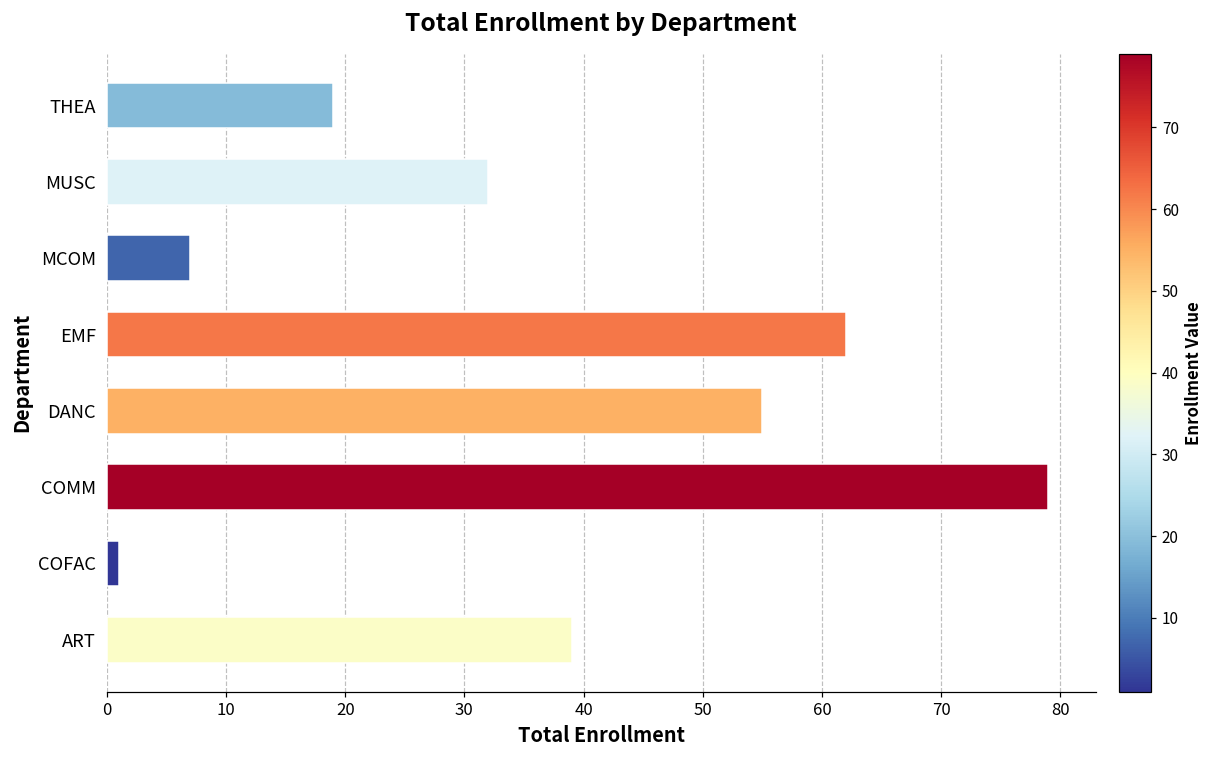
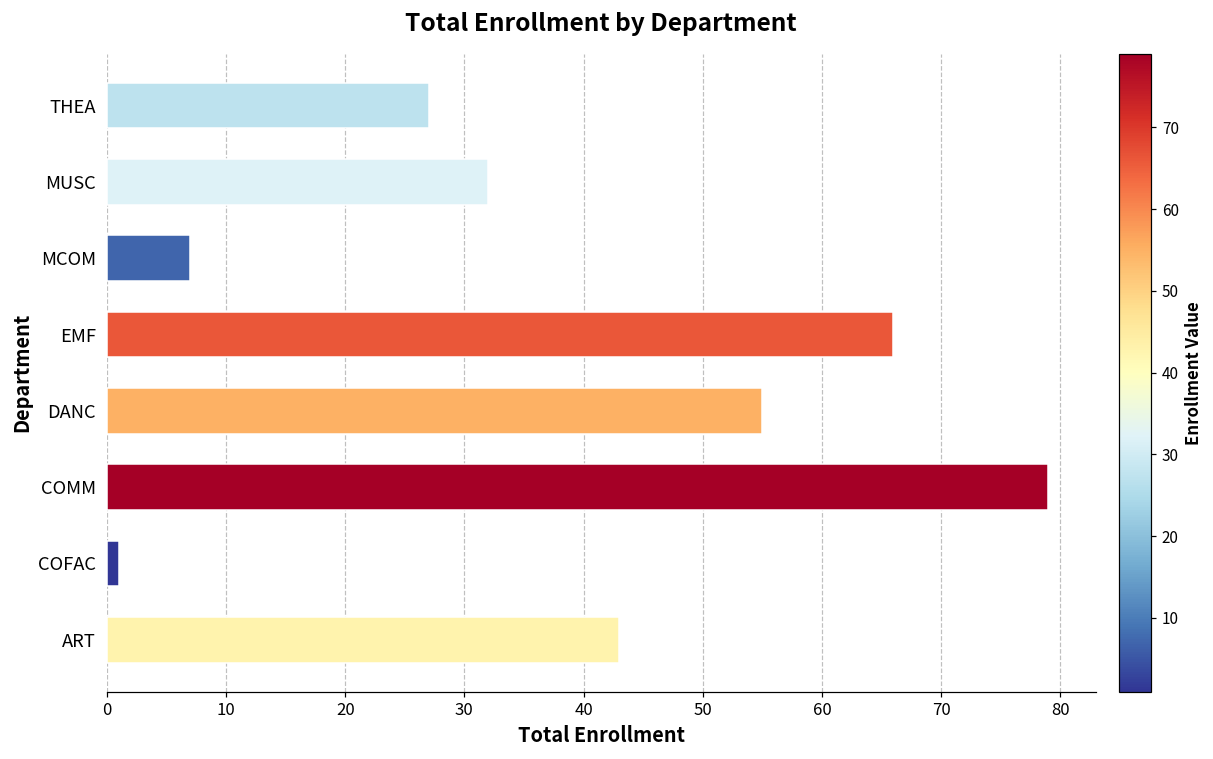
  {
-   "THEA": 19,
+   "THEA": 27,
    "MUSC": 32,
    "MCOM": 7,
-   "EMF": 62,
+   "EMF": 66,
    "DANC": 55,
    "COMM": 79,
    "COFAC": 1,
-   "ART": 39
+   "ART": 43
  }
